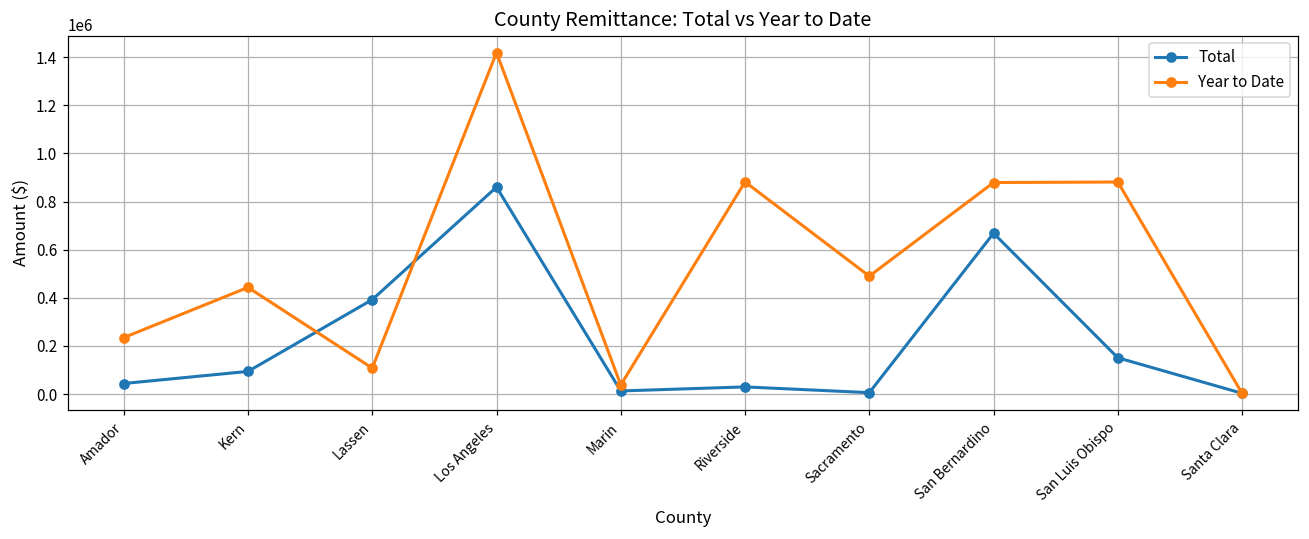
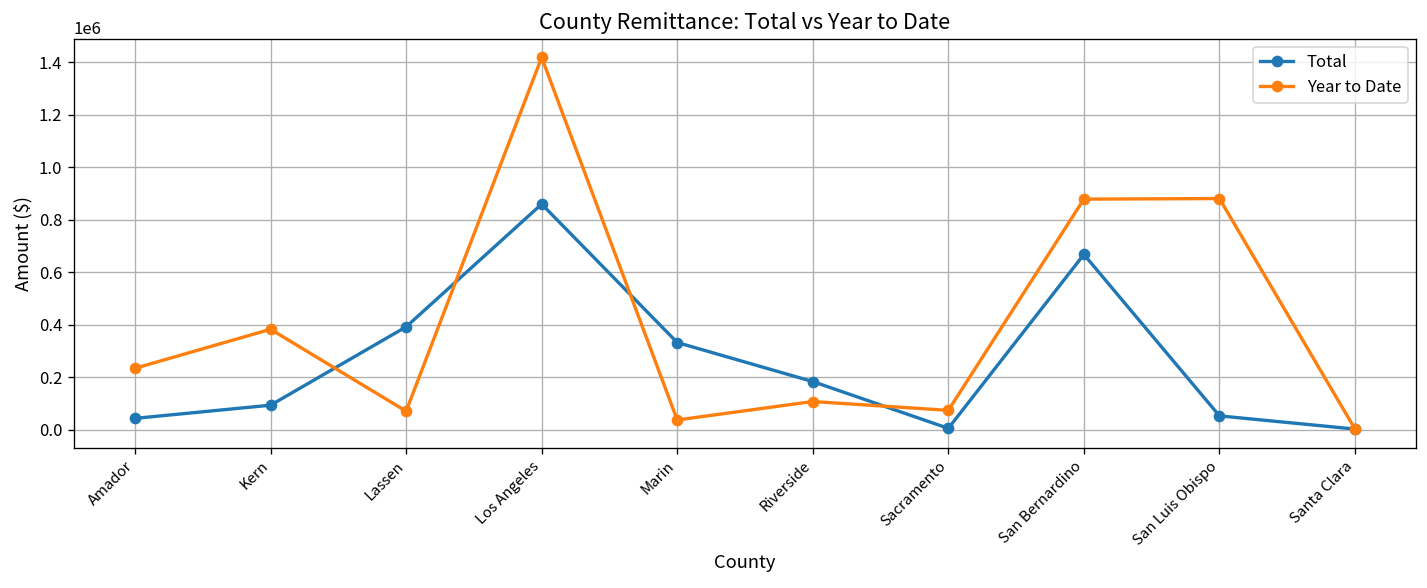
  {
    "Total": {
      "Amador": 40000,
      "Kern": 90000,
      "Lassen": 390000,
      "Los Angeles": 860000,
-     "Marin": 10000,
-     "Riverside": 30000,
+     "Marin": 330000,
+     "Riverside": 180000,
      "Sacramento": 10000,
      "San Bernardino": 670000,
-     "San Luis Obispo": 150000
+     "San Luis Obispo": 50000
    },
    "Year to Date": {
      "Amador": 230000,
-     "Kern": 440000,
-     "Lassen": 110000,
+     "Kern": 380000,
+     "Lassen": 70000,
      "Los Angeles": 1420000,
      "Marin": 40000,
-     "Riverside": 880000,
-     "Sacramento": 490000,
+     "Riverside": 110000,
+     "Sacramento": 70000,
      "San Bernardino": 880000,
      "San Luis Obispo": 880000
    }
  }
